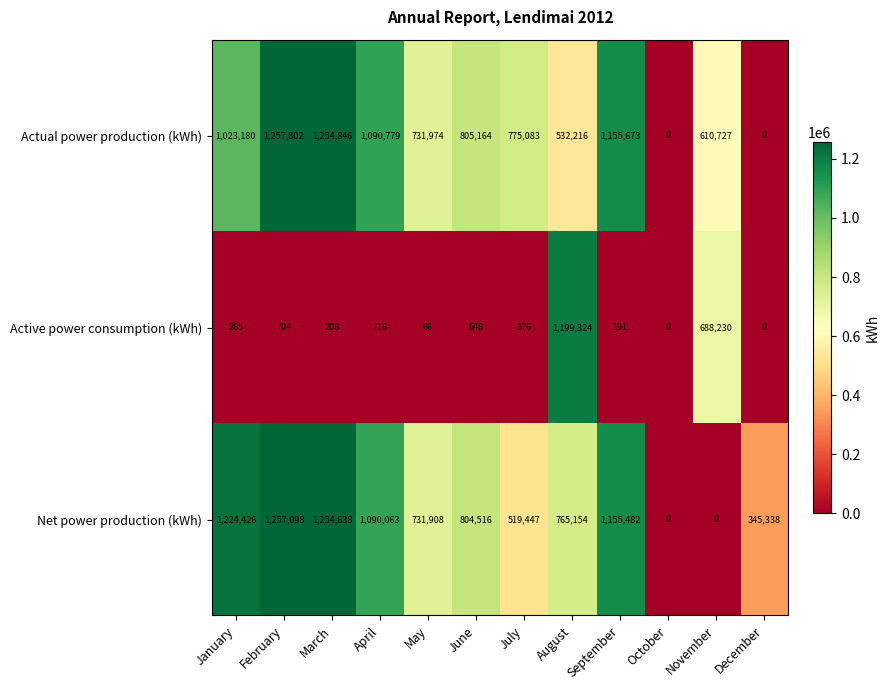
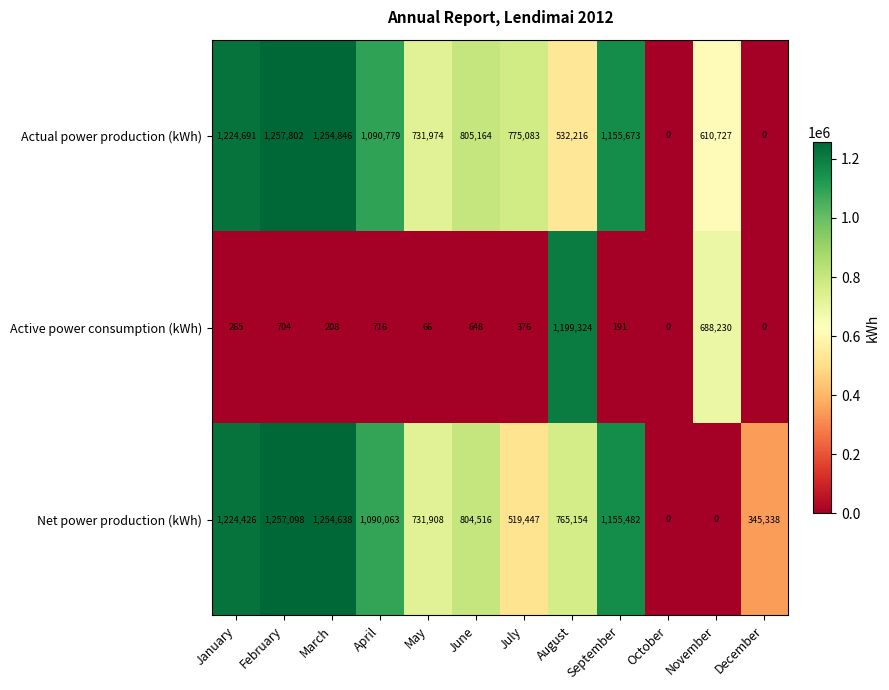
  {
    "Actual power production (kWh)": {
-     "January": "1,023,180",
+     "January": "1,224,691",
      "February": "1,257,802",
      "March": "1,254,846",
      "April": "1,090,779",
      "May": "731,974",
      "June": "805,164",
      "July": "775,083",
      "August": "532,216",
      "September": "1,155,673",
      "October": "0",
      "November": "610,727",
      "December": "0"
    },
    "Active power consumption (kWh)": {
      "January": "265",
      "February": "704",
      "March": "208",
      "April": "716",
      "May": "66",
      "June": "648",
      "July": "376",
      "August": "1,199,324",
      "September": "191",
      "October": "0",
      "November": "688,230",
      "December": "0"
    },
    "Net power production (kWh)": {
      "January": "1,224,426",
      "February": "1,257,098",
      "March": "1,254,638",
      "April": "1,090,063",
      "May": "731,908",
      "June": "804,516",
      "July": "519,447",
      "August": "765,154",
      "September": "1,155,482",
      "October": "0",
      "November": "0",
      "December": "345,338"
    }
  }
